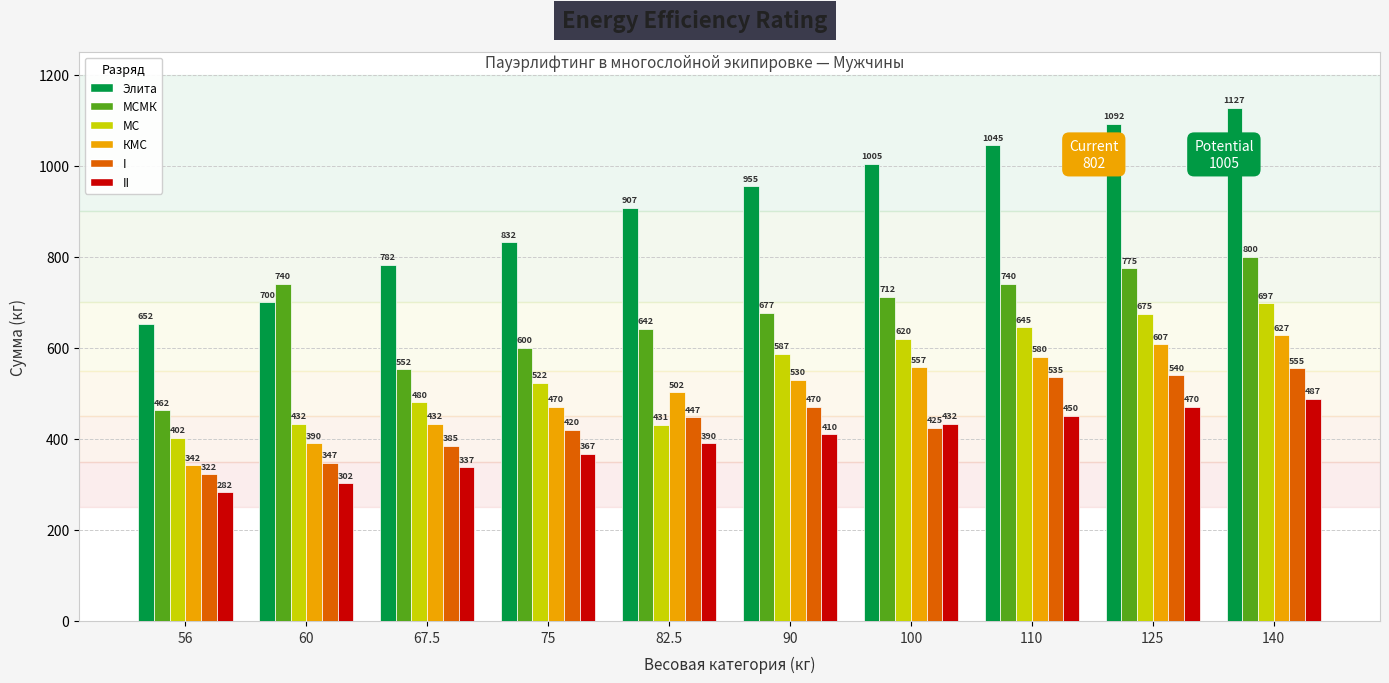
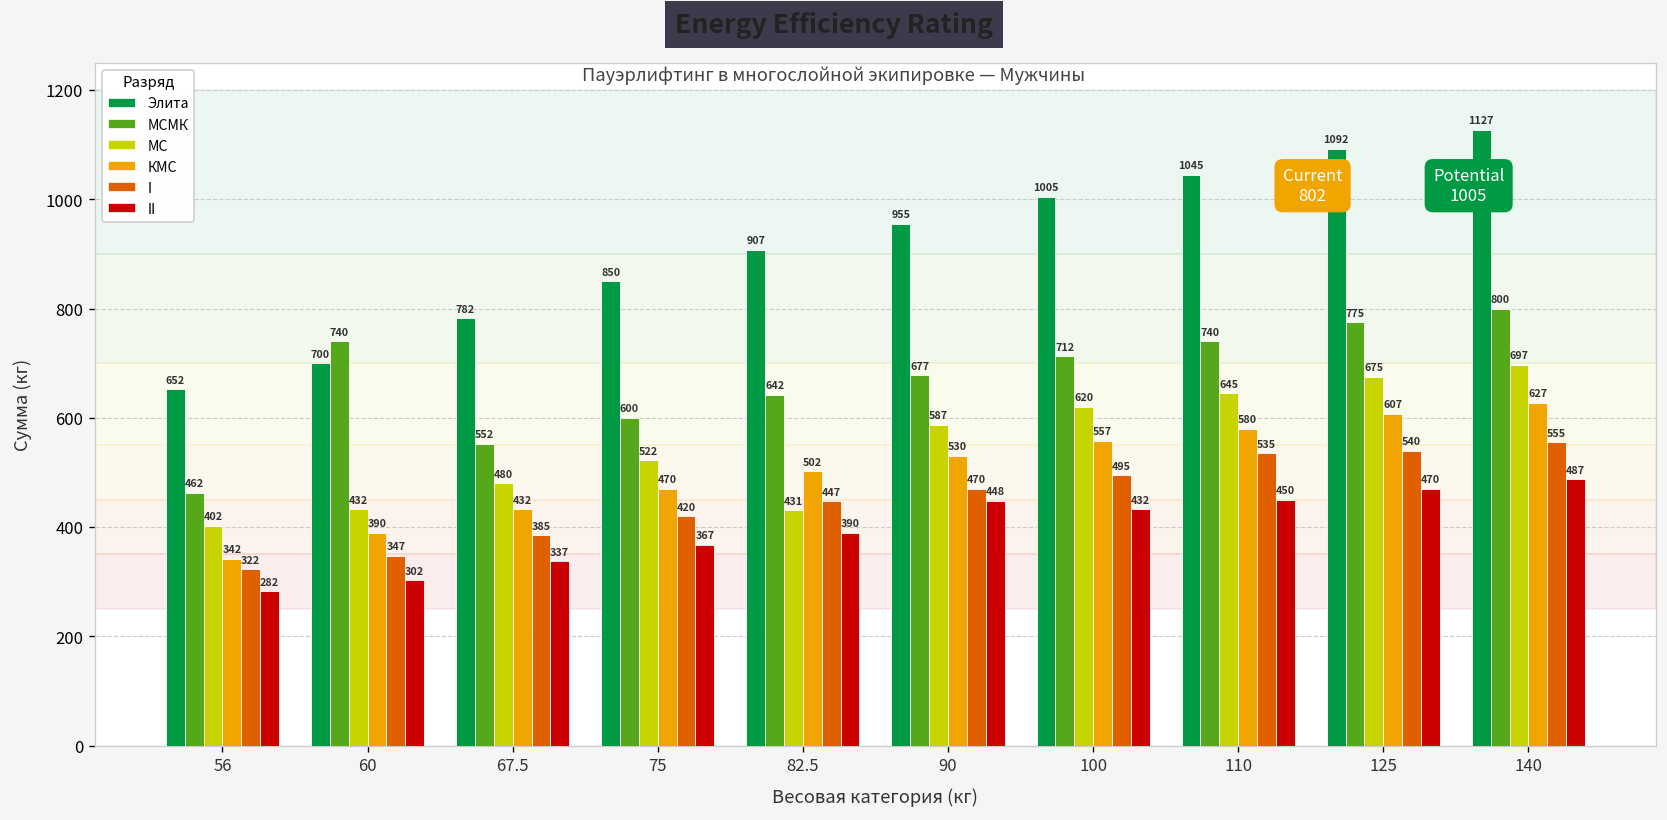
  {
    "Элита": {
      "56": 652,
      "60": 700,
      "67.5": 782,
-     "75": 832,
+     "75": 850,
      "82.5": 907,
      "90": 955,
      "100": 1005,
      "110": 1045,
      "125": 1092,
      "140": 1127
    },
    "МСМК": {
      "56": 462,
      "60": 740,
      "67.5": 552,
      "75": 600,
      "82.5": 642,
      "90": 677,
      "100": 712,
      "110": 740,
      "125": 775,
      "140": 800
    },
    "МС": {
      "56": 402,
      "60": 432,
      "67.5": 480,
      "75": 522,
      "82.5": 431,
      "90": 587,
      "100": 620,
      "110": 645,
      "125": 675,
      "140": 697
    },
    "КМС": {
      "56": 342,
      "60": 390,
      "67.5": 432,
      "75": 470,
      "82.5": 502,
      "90": 530,
      "100": 557,
      "110": 580,
      "125": 607,
      "140": 627
    },
    "I": {
      "56": 322,
      "60": 347,
      "67.5": 385,
      "75": 420,
      "82.5": 447,
      "90": 470,
-     "100": 425,
+     "100": 495,
      "110": 535,
      "125": 540,
      "140": 555
    },
    "II": {
      "56": 282,
      "60": 302,
      "67.5": 337,
      "75": 367,
      "82.5": 390,
-     "90": 410,
+     "90": 448,
      "100": 432,
      "110": 450,
      "125": 470,
      "140": 487
    }
  }
